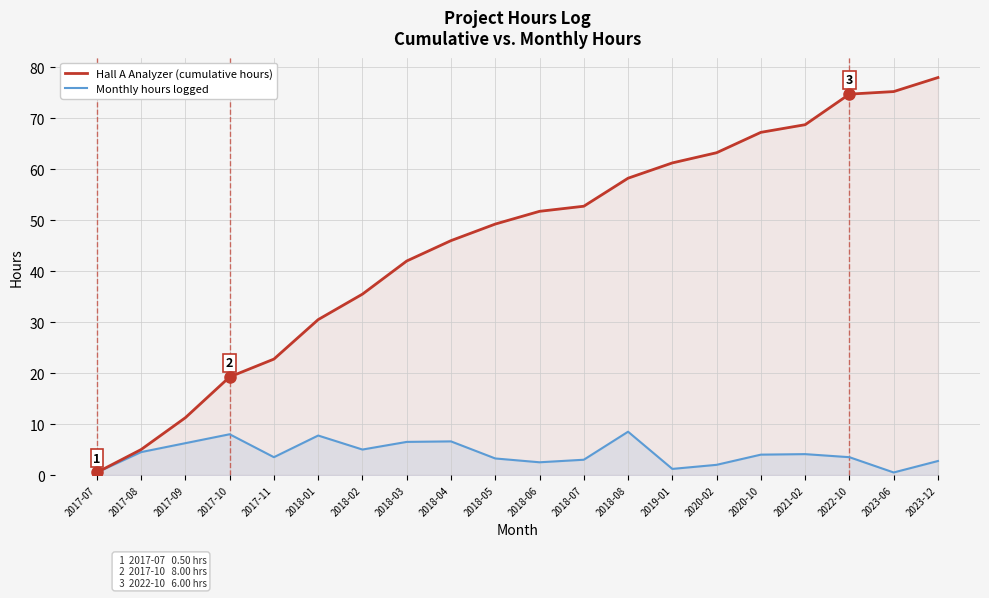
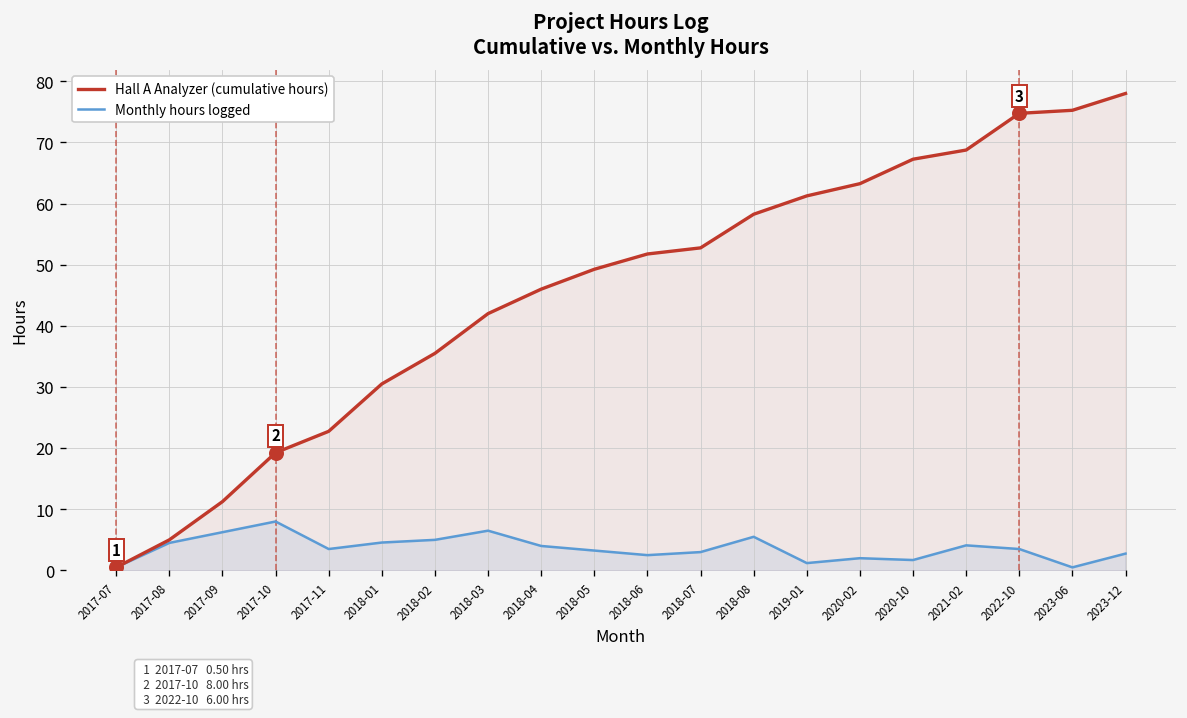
  {
    "Monthly hours logged": {
      "2017-08": 5,
      "2017-09": 6,
      "2017-10": 8,
      "2017-11": 4,
-     "2018-01": 8,
+     "2018-01": 5,
      "2018-02": 5,
      "2018-03": 7,
-     "2018-04": 7,
+     "2018-04": 4,
      "2018-05": 3,
      "2018-06": 3,
      "2018-07": 3,
-     "2018-08": 9,
+     "2018-08": 6,
      "2019-01": 1,
      "2020-02": 2,
-     "2020-10": 4,
+     "2020-10": 2,
      "2021-02": 4,
      "2022-10": 4,
      "2023-06": 1,
      "2023-12": 3
    }
  }
